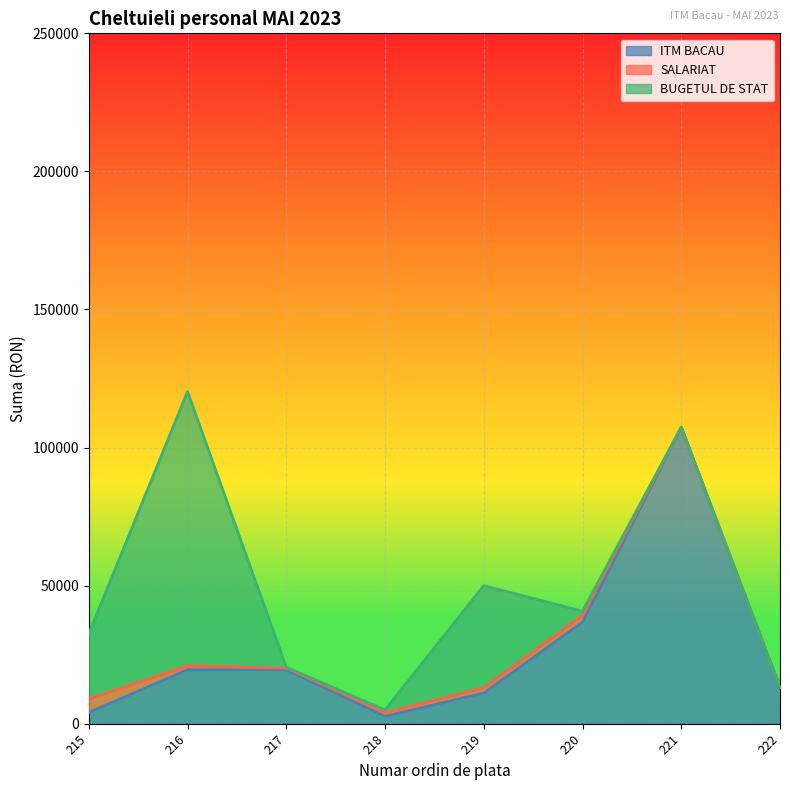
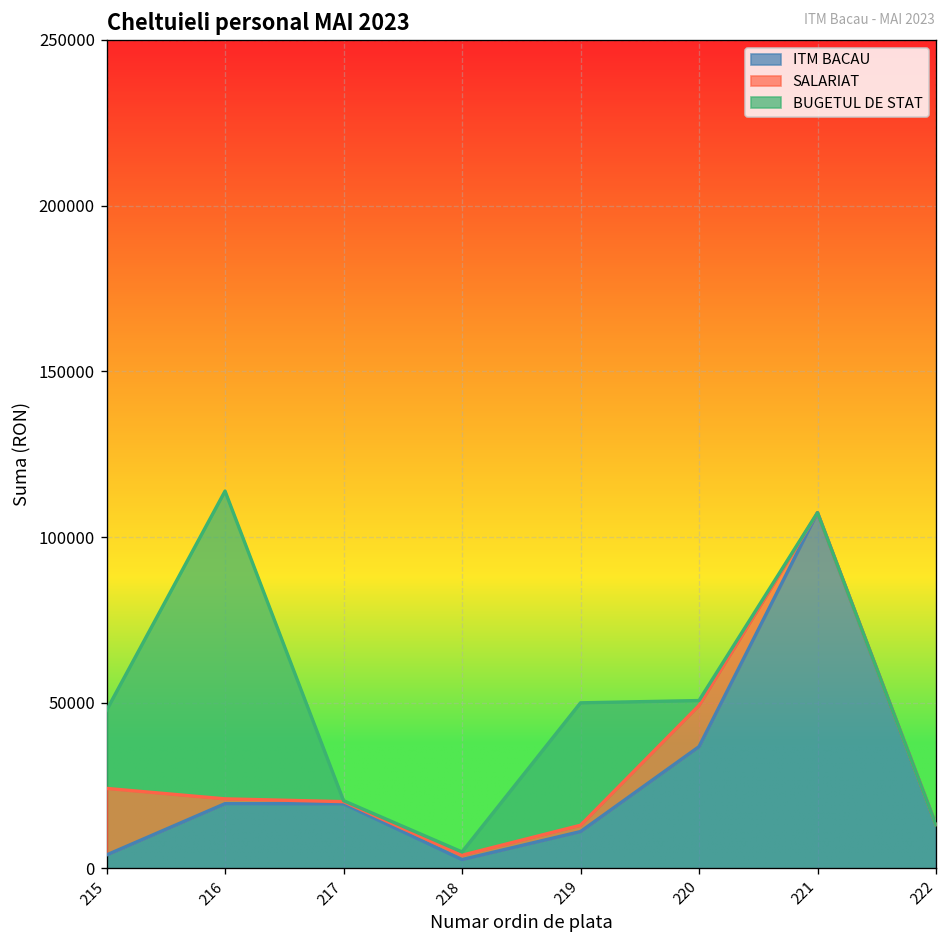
  {
    "ITM BACAU": {
      "215": 4000,
      "216": 20000,
      "218": 3000,
      "219": 11000,
      "220": 37000
    },
    "SALARIAT": {
-     "215": 5000,
+     "215": 20000,
      "216": 1000,
      "218": 1000,
      "219": 2000,
-     "220": 2000
+     "220": 12000
    },
    "BUGETUL DE STAT": {
      "215": 24000,
-     "216": 99000,
+     "216": 93000,
      "218": 1000,
      "219": 37000,
      "220": 1000
    }
  }
